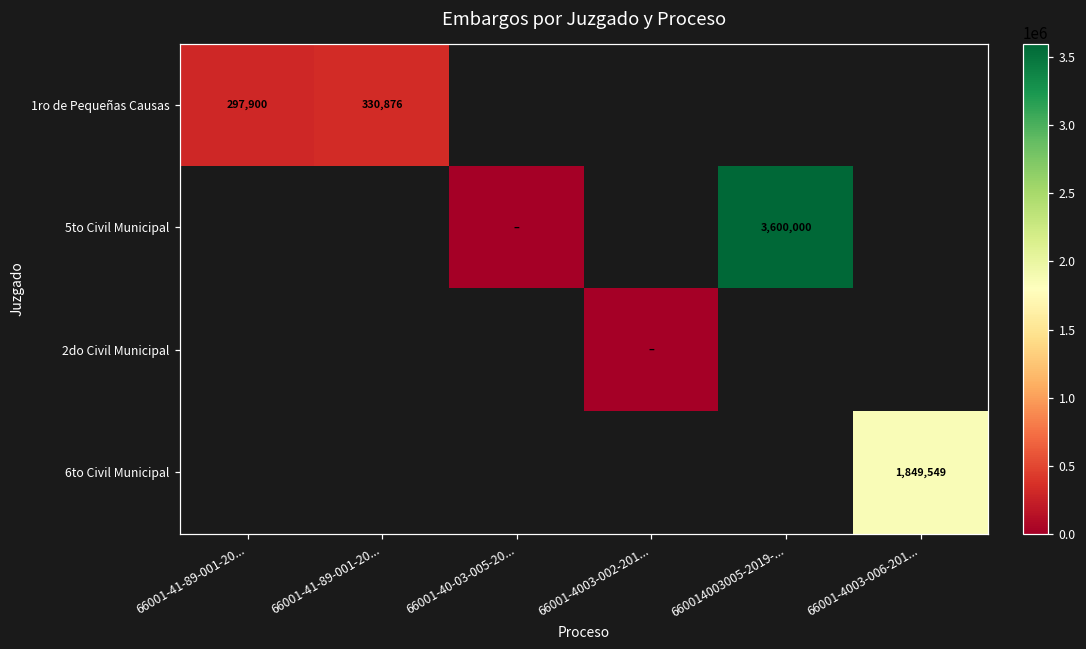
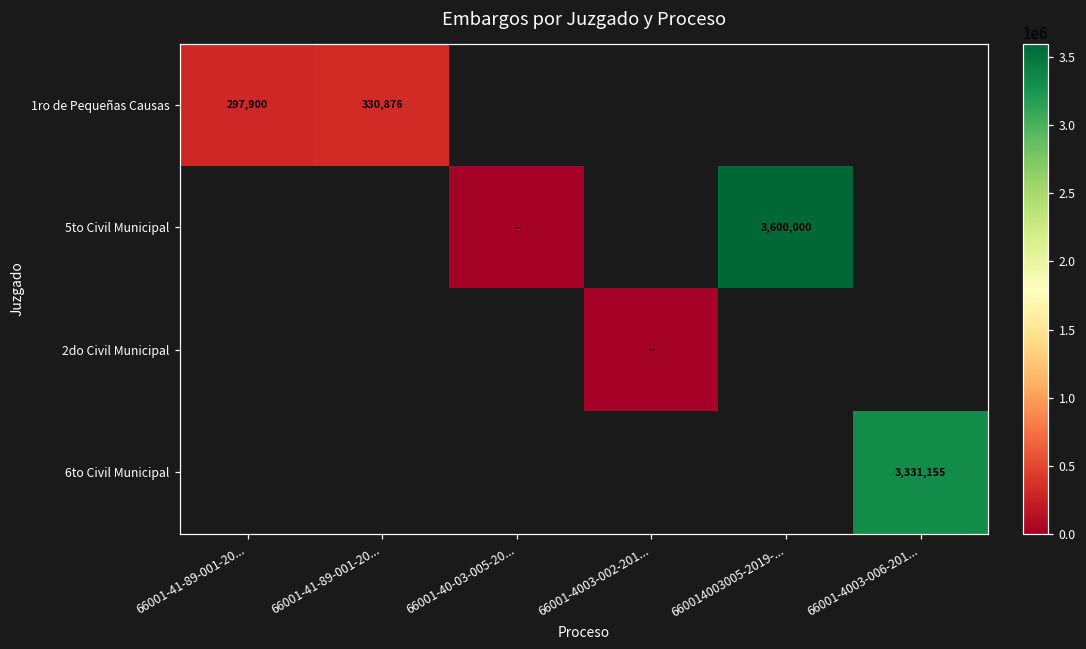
  {
    "5to Civil Municipal": {
      "660014003005-2019-...": "3,600,000"
    },
    "6to Civil Municipal": {
-     "66001-4003-006-201...": "1,849,549"
+     "66001-4003-006-201...": "3,331,155"
    }
  }
